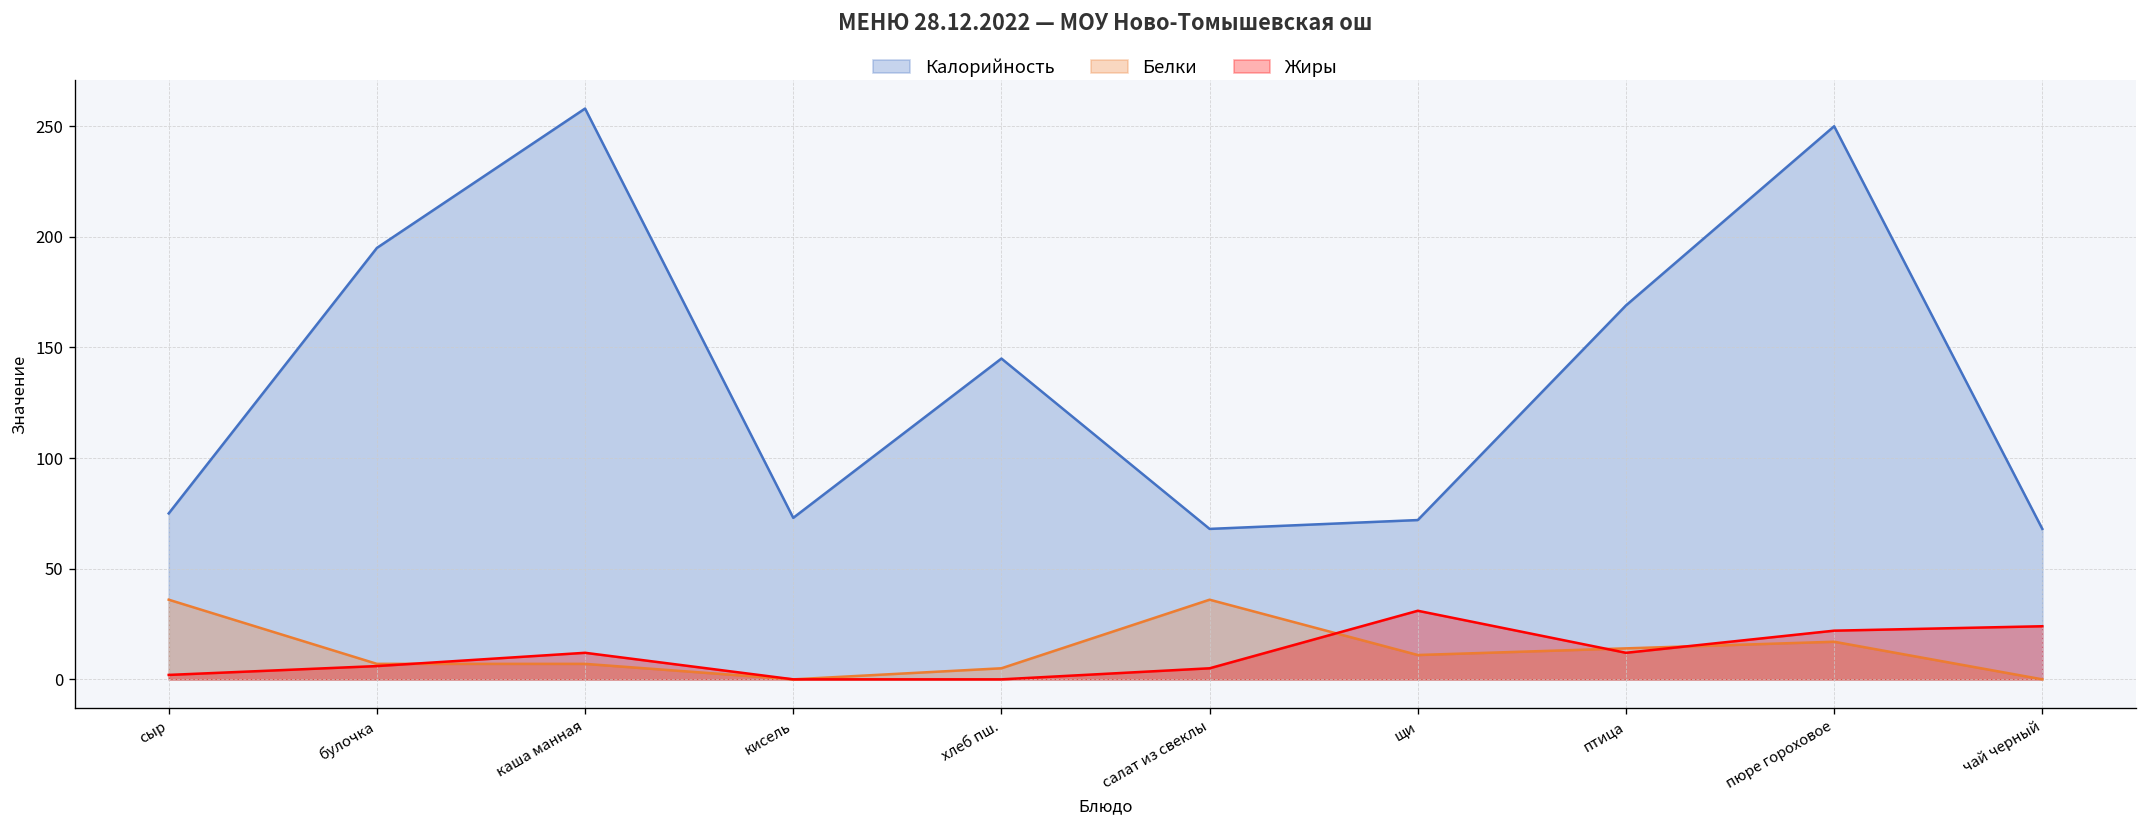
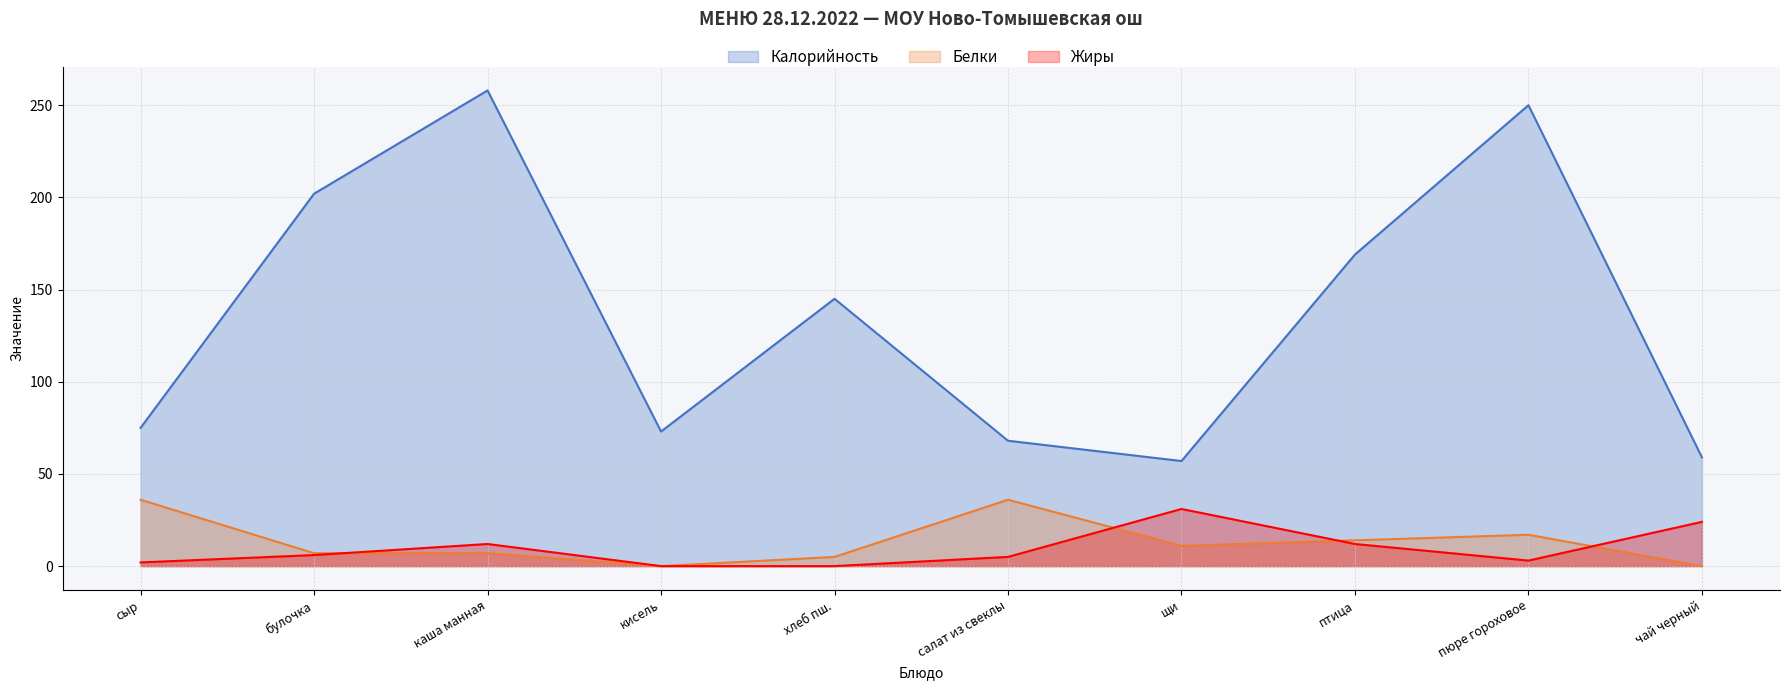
  {
    "Калорийность": {
      "сыр": 75,
-     "булочка": 195,
+     "булочка": 202,
      "каша манная": 258,
      "кисель": 73,
      "хлеб пш.": 145,
      "салат из свеклы": 68,
-     "щи": 72,
+     "щи": 57,
      "птица": 169,
      "пюре гороховое": 250,
-     "чай черный": 68
+     "чай черный": 59
    },
    "Белки": {
      "сыр": 36,
      "каша манная": 7,
      "хлеб пш.": 5,
      "салат из свеклы": 36,
      "щи": 11,
      "птица": 14,
      "пюре гороховое": 17,
      "чай черный": 0
    },
    "Жиры": {
      "сыр": 2,
      "каша манная": 12,
      "хлеб пш.": 0,
      "салат из свеклы": 5,
      "щи": 31,
      "птица": 12,
-     "пюре гороховое": 22,
+     "пюре гороховое": 3,
      "чай черный": 24
    }
  }
